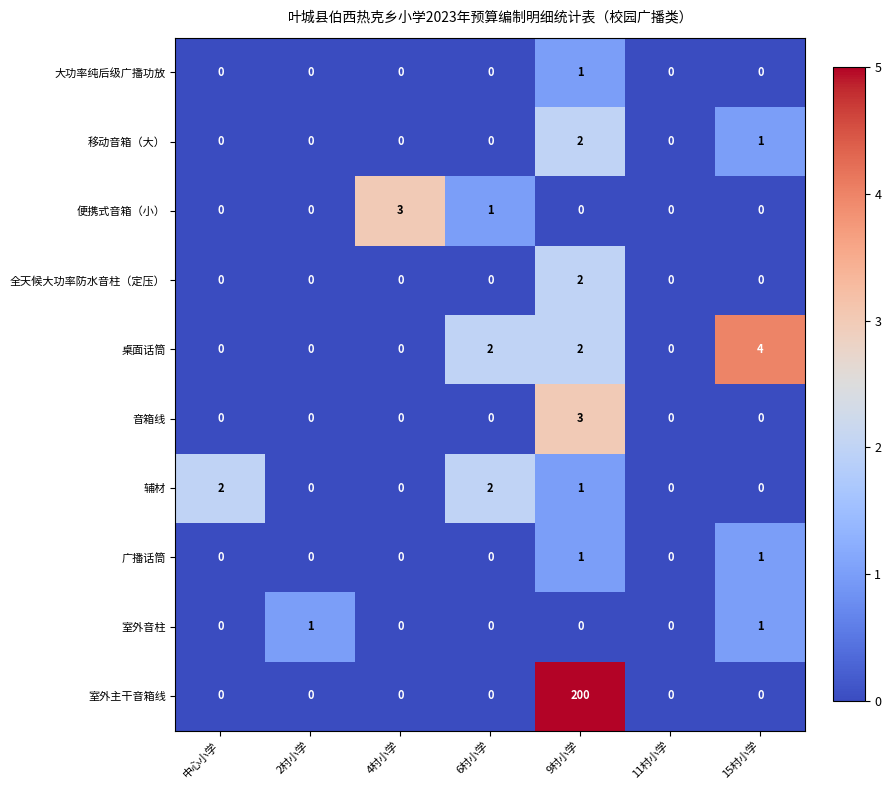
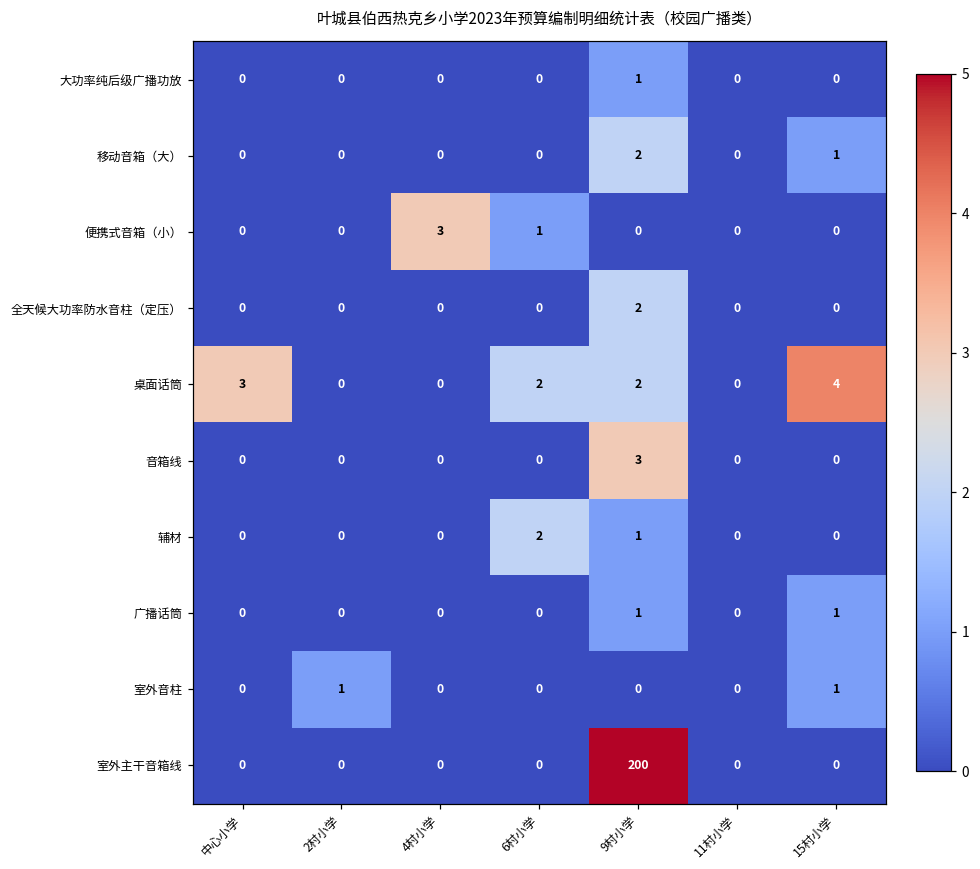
  {
    "大功率纯后级广播功放": {
      "中心小学": 0,
      "2村小学": 0,
      "4村小学": 0,
      "6村小学": 0,
      "9村小学": 1,
      "11村小学": 0,
      "15村小学": 0
    },
    "移动音箱（大）": {
      "中心小学": 0,
      "2村小学": 0,
      "4村小学": 0,
      "6村小学": 0,
      "9村小学": 2,
      "11村小学": 0,
      "15村小学": 1
    },
    "便携式音箱（小）": {
      "中心小学": 0,
      "2村小学": 0,
      "4村小学": 3,
      "6村小学": 1,
      "9村小学": 0,
      "11村小学": 0,
      "15村小学": 0
    },
    "全天候大功率防水音柱（定压）": {
      "中心小学": 0,
      "2村小学": 0,
      "4村小学": 0,
      "6村小学": 0,
      "9村小学": 2,
      "11村小学": 0,
      "15村小学": 0
    },
    "桌面话筒": {
-     "中心小学": 0,
+     "中心小学": 3,
      "2村小学": 0,
      "4村小学": 0,
      "6村小学": 2,
      "9村小学": 2,
      "11村小学": 0,
      "15村小学": 4
    },
    "音箱线": {
      "中心小学": 0,
      "2村小学": 0,
      "4村小学": 0,
      "6村小学": 0,
      "9村小学": 3,
      "11村小学": 0,
      "15村小学": 0
    },
    "辅材": {
-     "中心小学": 2,
+     "中心小学": 0,
      "2村小学": 0,
      "4村小学": 0,
      "6村小学": 2,
      "9村小学": 1,
      "11村小学": 0,
      "15村小学": 0
    },
    "广播话筒": {
      "中心小学": 0,
      "2村小学": 0,
      "4村小学": 0,
      "6村小学": 0,
      "9村小学": 1,
      "11村小学": 0,
      "15村小学": 1
    },
    "室外音柱": {
      "中心小学": 0,
      "2村小学": 1,
      "4村小学": 0,
      "6村小学": 0,
      "9村小学": 0,
      "11村小学": 0,
      "15村小学": 1
    },
    "室外主干音箱线": {
      "中心小学": 0,
      "2村小学": 0,
      "4村小学": 0,
      "6村小学": 0,
      "9村小学": 200,
      "11村小学": 0,
      "15村小学": 0
    }
  }
